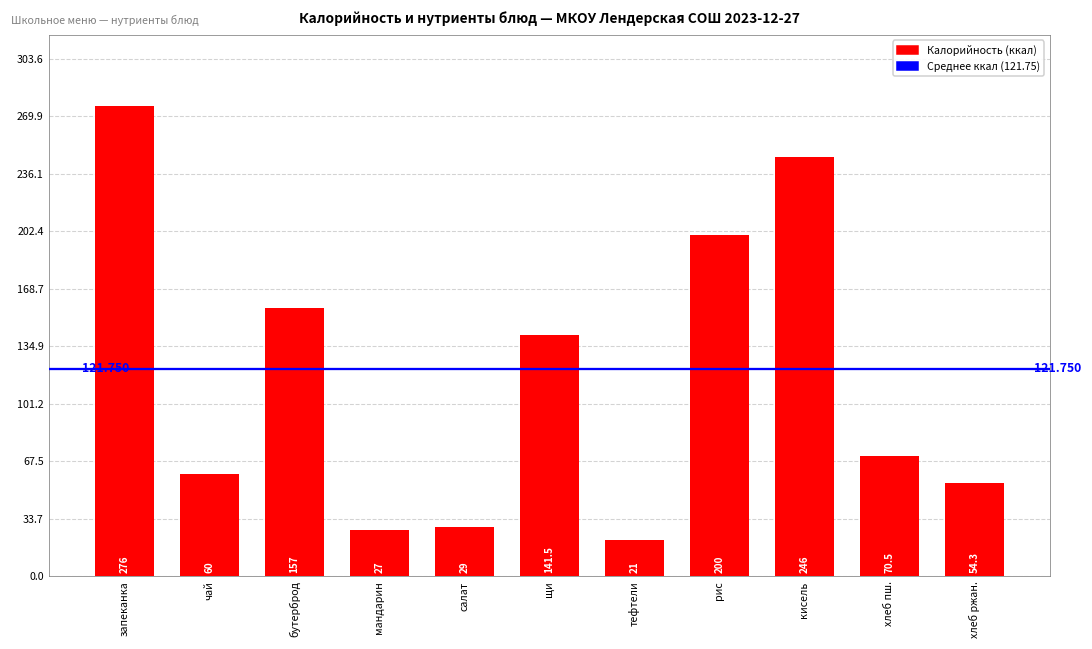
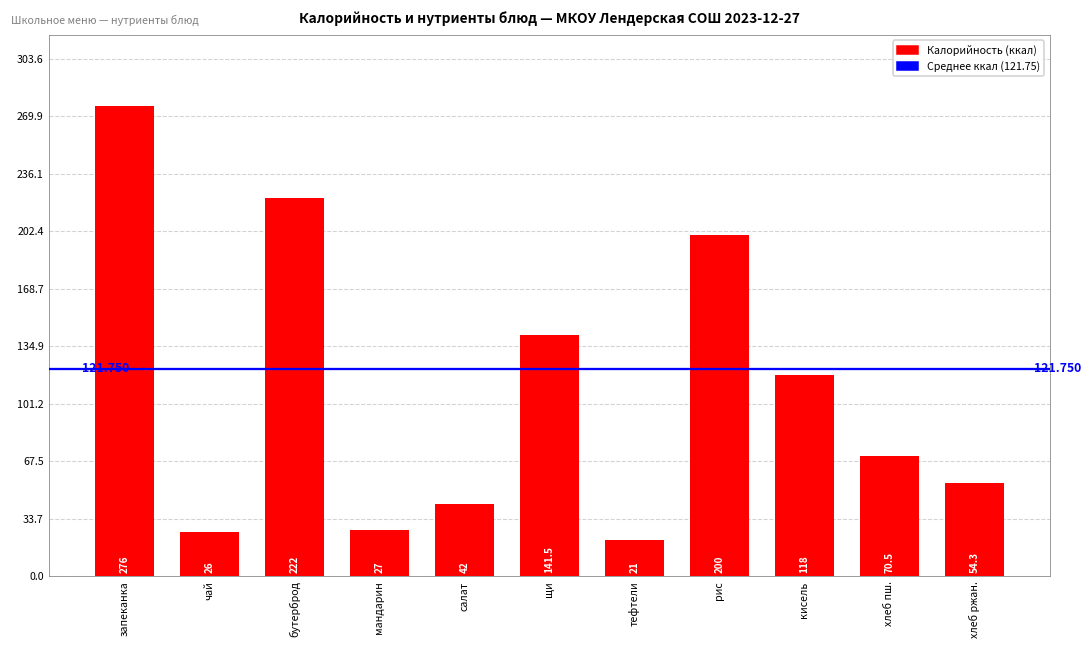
  {
    "запеканка": 276,
-   "чай": 60,
-   "бутерброд": 157,
+   "чай": 26,
+   "бутерброд": 222,
    "мандарин": 27,
-   "салат": 29,
+   "салат": 42,
    "щи": 141.5,
    "тефтели": 21,
    "рис": 200,
-   "кисель": 246,
+   "кисель": 118,
    "хлеб пш.": 70.5,
    "хлеб ржан.": 54.3
  }
